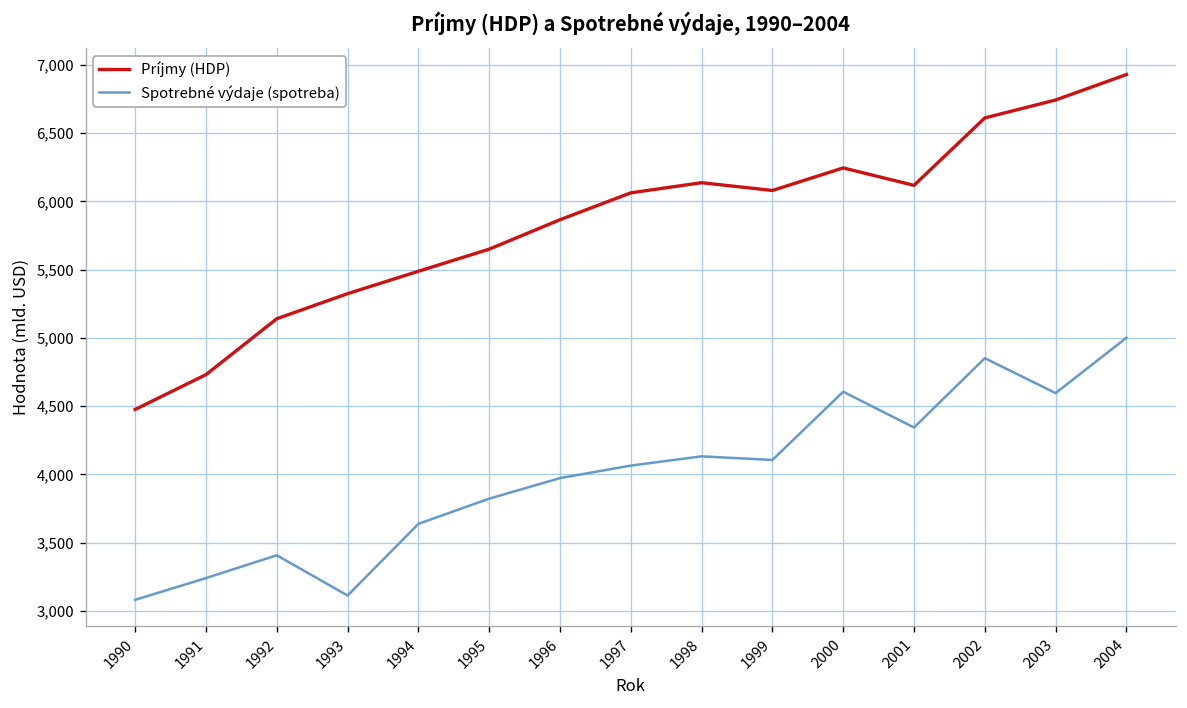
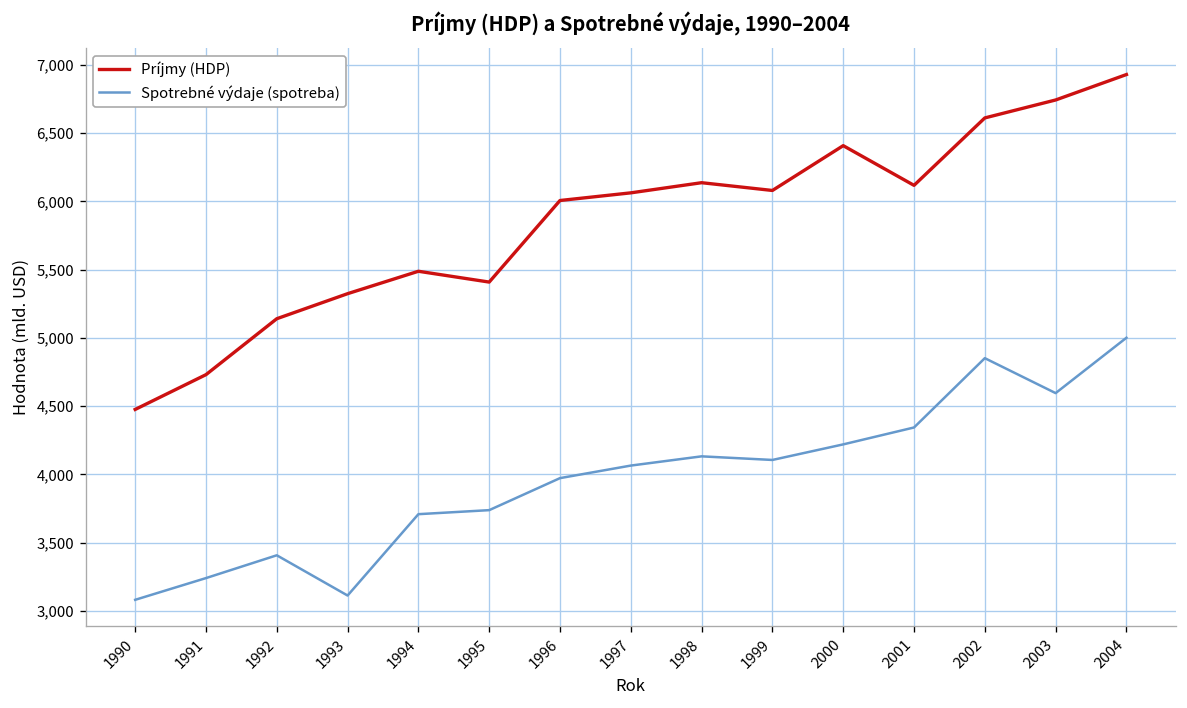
  {
    "Príjmy (HDP)": {
      "1990": "4,480",
      "1991": "4,730",
      "1992": "5,140",
      "1993": "5,320",
      "1994": "5,490",
-     "1995": "5,650",
-     "1996": "5,870",
+     "1995": "5,410",
+     "1996": "6,010",
      "1997": "6,060",
      "1998": "6,140",
      "1999": "6,080",
-     "2000": "6,240",
+     "2000": "6,410",
      "2001": "6,120",
      "2002": "6,610",
      "2003": "6,740",
      "2004": "6,930"
    },
    "Spotrebné výdaje (spotreba)": {
      "1990": "3,080",
      "1991": "3,240",
      "1992": "3,410",
      "1993": "3,110",
-     "1994": "3,640",
-     "1995": "3,820",
+     "1994": "3,710",
+     "1995": "3,740",
      "1996": "3,970",
      "1997": "4,060",
      "1998": "4,130",
      "1999": "4,110",
-     "2000": "4,610",
+     "2000": "4,220",
      "2001": "4,340",
      "2002": "4,850",
      "2003": "4,600",
      "2004": "5,000"
    }
  }
